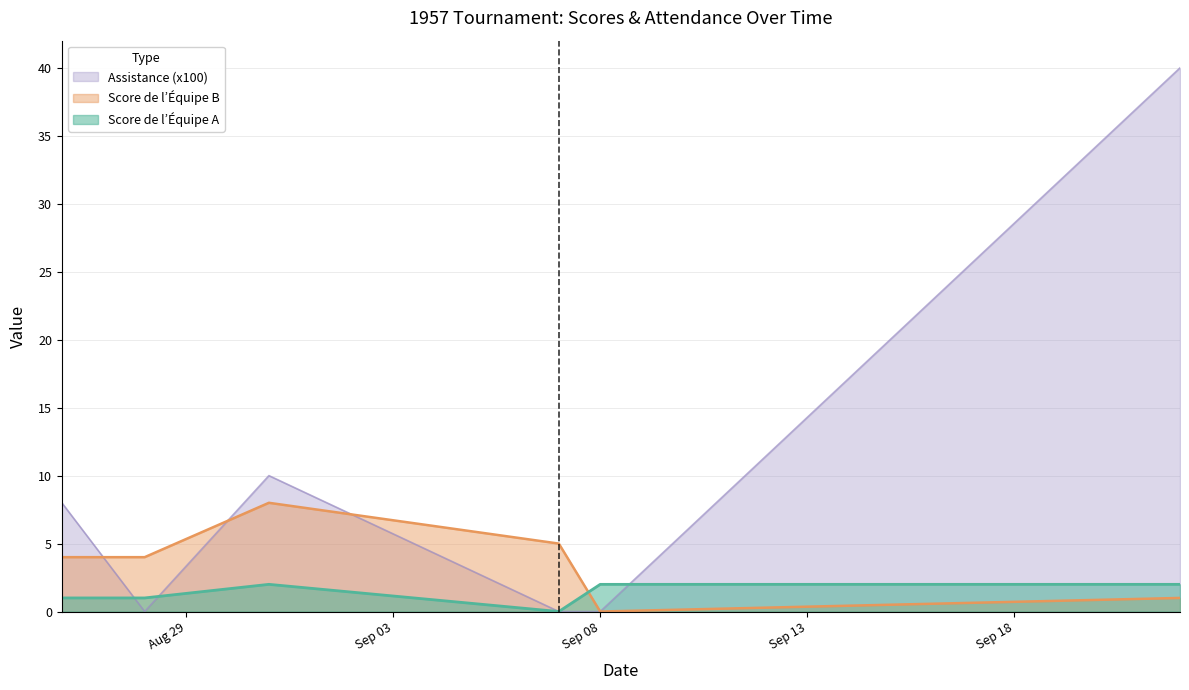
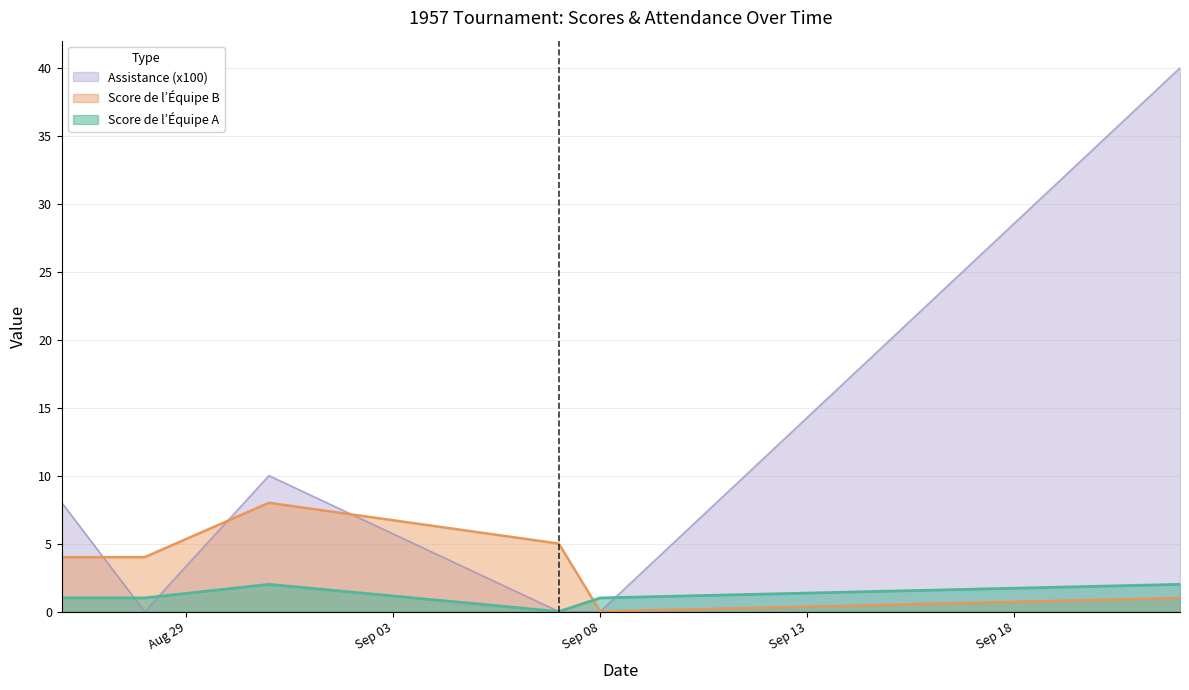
  {
    "Score de l’Équipe A": {
-     "Sep 08": 2
+     "Sep 08": 1
    }
  }
